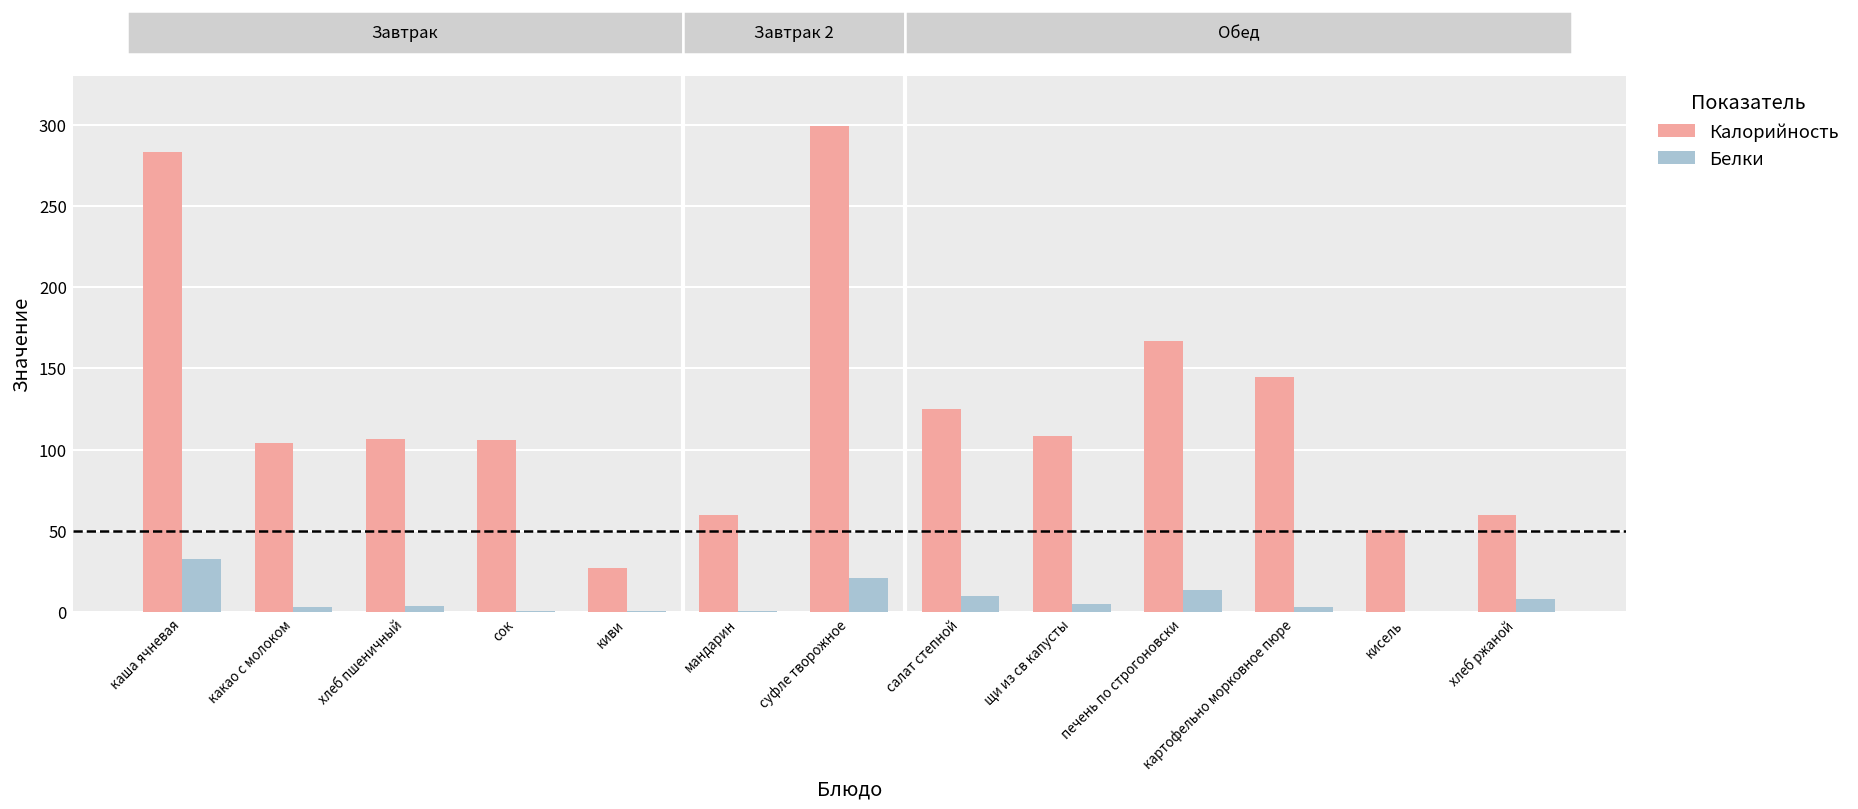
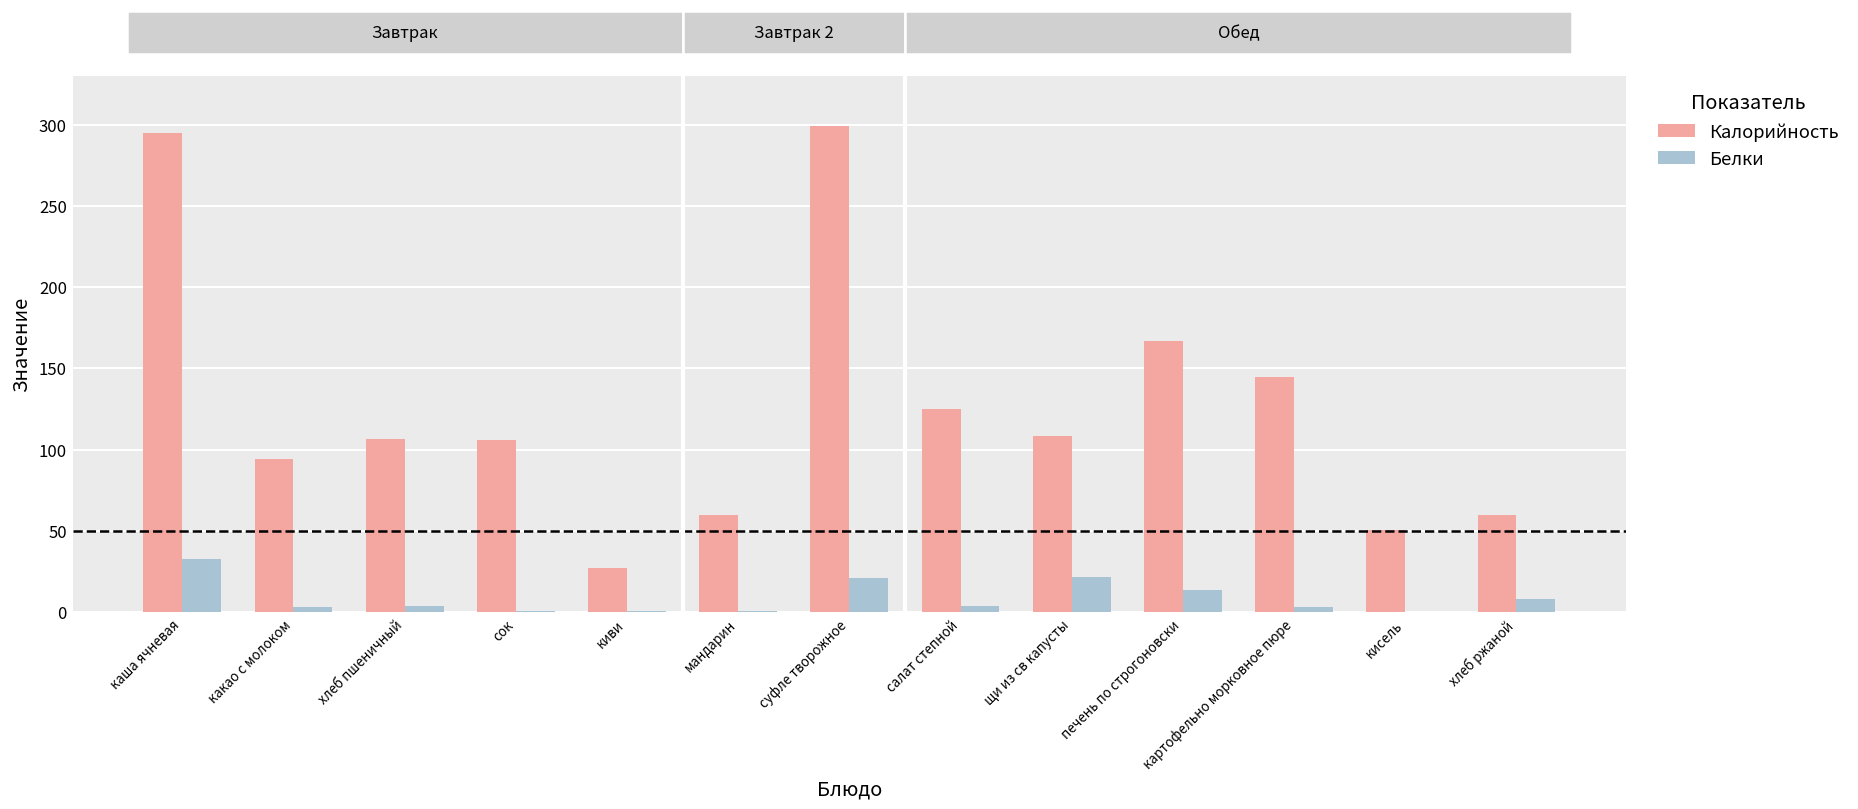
  {
    "Калорийность": {
-     "каша ячневая": 283,
-     "какао с молоком": 104,
+     "каша ячневая": 295,
+     "какао с молоком": 94,
      "хлеб пшеничный": 107,
      "сок": 106,
      "киви": 27,
      "мандарин": 60,
      "суфле творожное": 299,
      "салат степной": 125,
      "щи из св капусты": 108,
      "печень по строгоновски": 167,
      "картофельно морковное пюре": 145,
      "кисель": 51,
      "хлеб ржаной": 60
    },
    "Белки": {
      "каша ячневая": 33,
      "какао с молоком": 3,
      "хлеб пшеничный": 4,
      "суфле творожное": 21,
-     "салат степной": 10,
-     "щи из св капусты": 5,
+     "салат степной": 4,
+     "щи из св капусты": 22,
      "печень по строгоновски": 14,
      "картофельно морковное пюре": 3,
      "кисель": 0,
      "хлеб ржаной": 8
    }
  }
